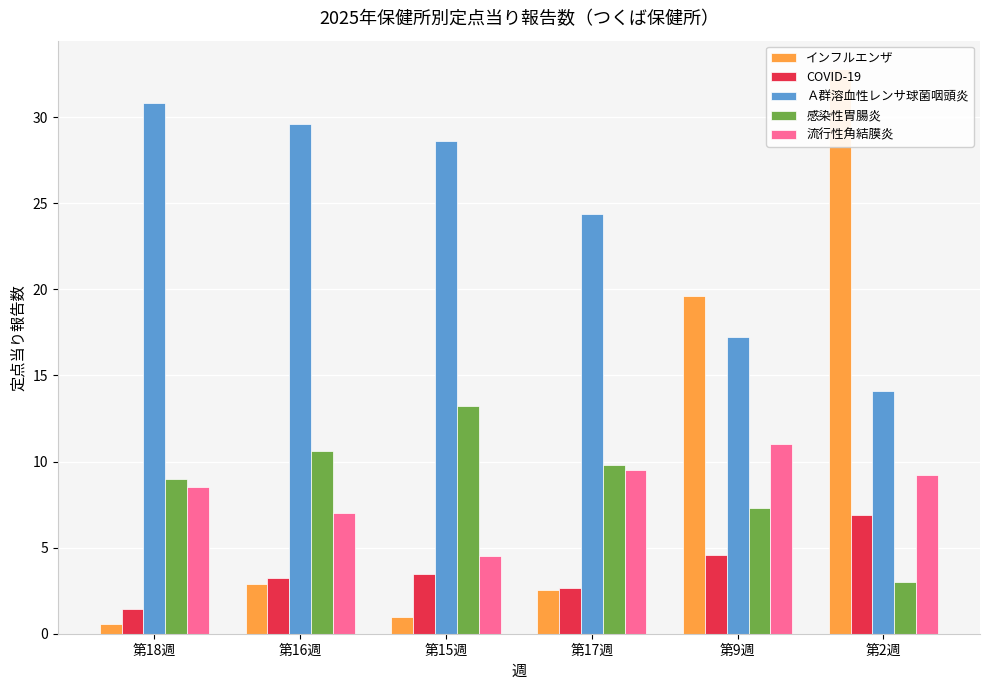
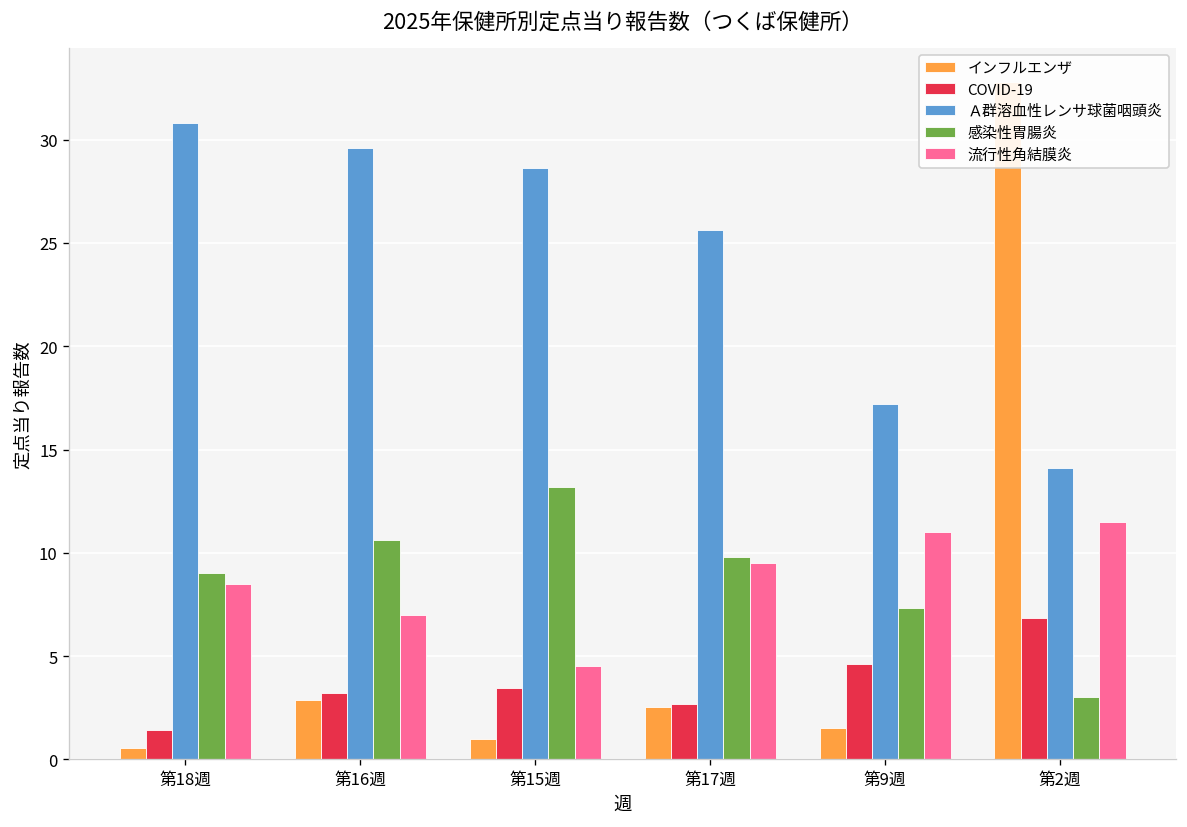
  {
    "インフルエンザ": {
      "第18週": 0.6,
      "第16週": 2.9,
      "第15週": 1.0,
      "第17週": 2.6,
-     "第9週": 19.6
+     "第9週": 1.5
    },
    "COVID-19": {
      "第18週": 1.4,
      "第16週": 3.2,
      "第15週": 3.4,
      "第17週": 2.7,
      "第9週": 4.6,
      "第2週": 6.9
    },
    "Ａ群溶血性レンサ球菌咽頭炎": {
      "第18週": 30.8,
      "第16週": 29.6,
      "第15週": 28.6,
-     "第17週": 24.4,
+     "第17週": 25.6,
      "第9週": 17.2,
      "第2週": 14.1
    },
    "感染性胃腸炎": {
      "第18週": 9.0,
      "第16週": 10.6,
      "第15週": 13.2,
      "第17週": 9.8,
      "第9週": 7.3,
      "第2週": 3.0
    },
    "流行性角結膜炎": {
      "第18週": 8.5,
      "第16週": 7.0,
      "第15週": 4.5,
      "第17週": 9.5,
      "第9週": 11.0,
-     "第2週": 9.2
+     "第2週": 11.5
    }
  }
